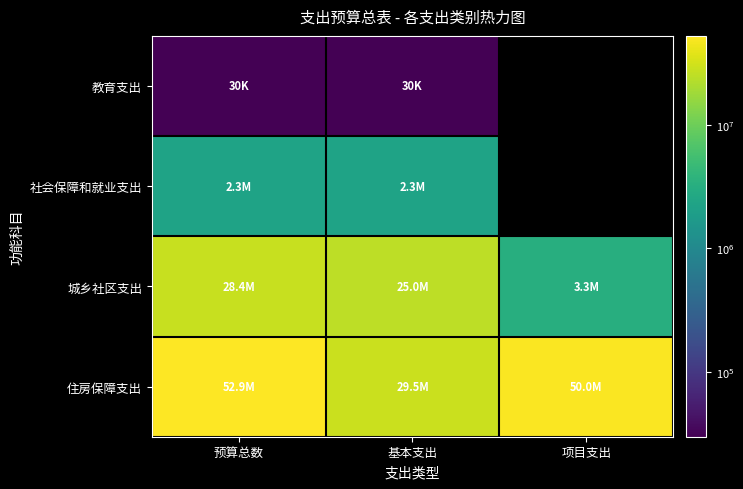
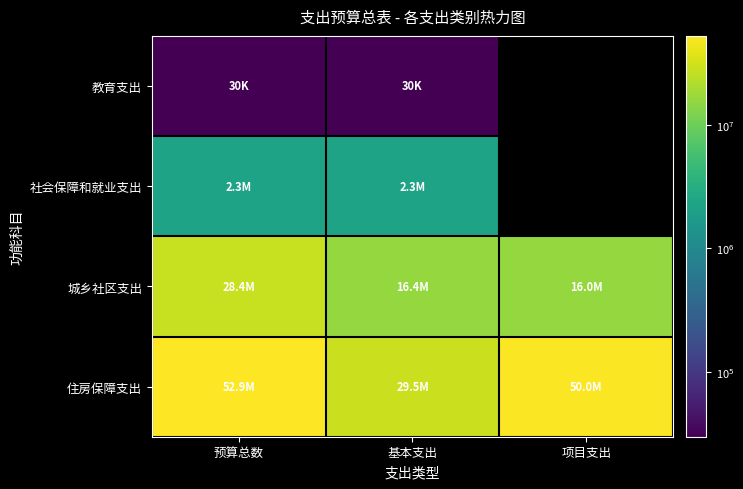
  {
    "教育支出": {
      "预算总数": "30K",
      "基本支出": "30K"
    },
    "社会保障和就业支出": {
      "预算总数": "2.3M",
      "基本支出": "2.3M"
    },
    "城乡社区支出": {
      "预算总数": "28.4M",
-     "基本支出": "25.0M",
-     "项目支出": "3.3M"
+     "基本支出": "16.4M",
+     "项目支出": "16.0M"
    },
    "住房保障支出": {
      "预算总数": "52.9M",
      "基本支出": "29.5M",
      "项目支出": "50.0M"
    }
  }
